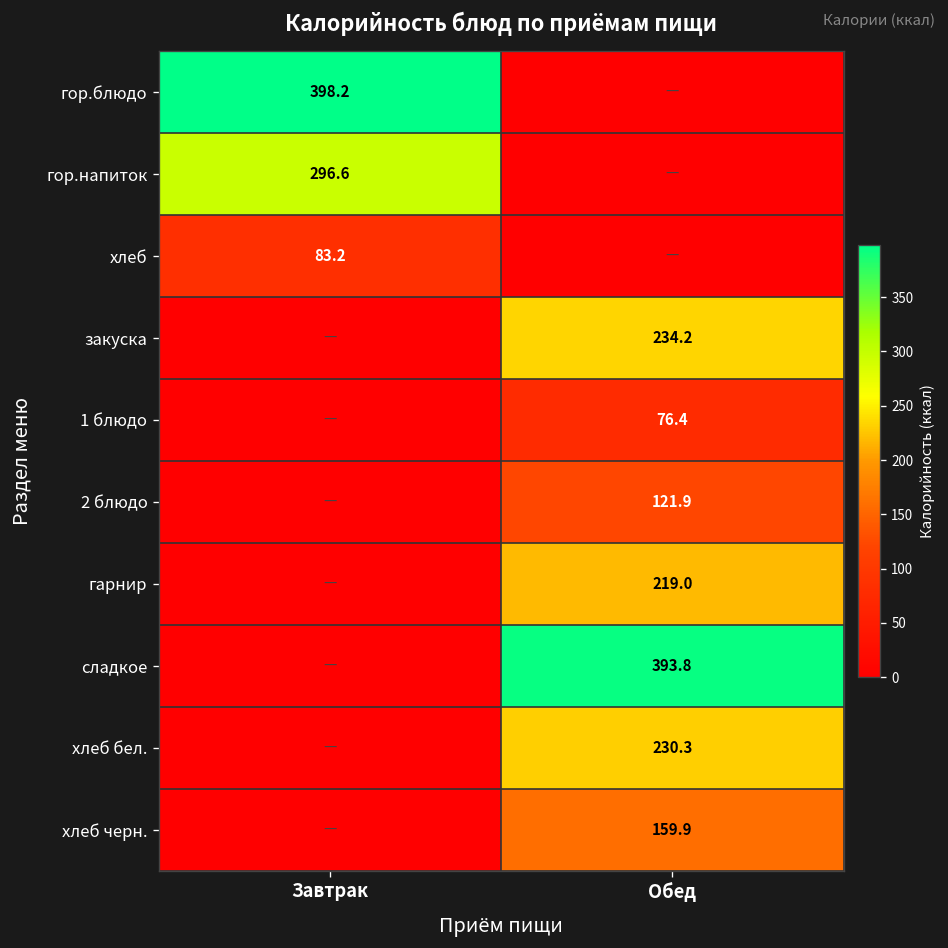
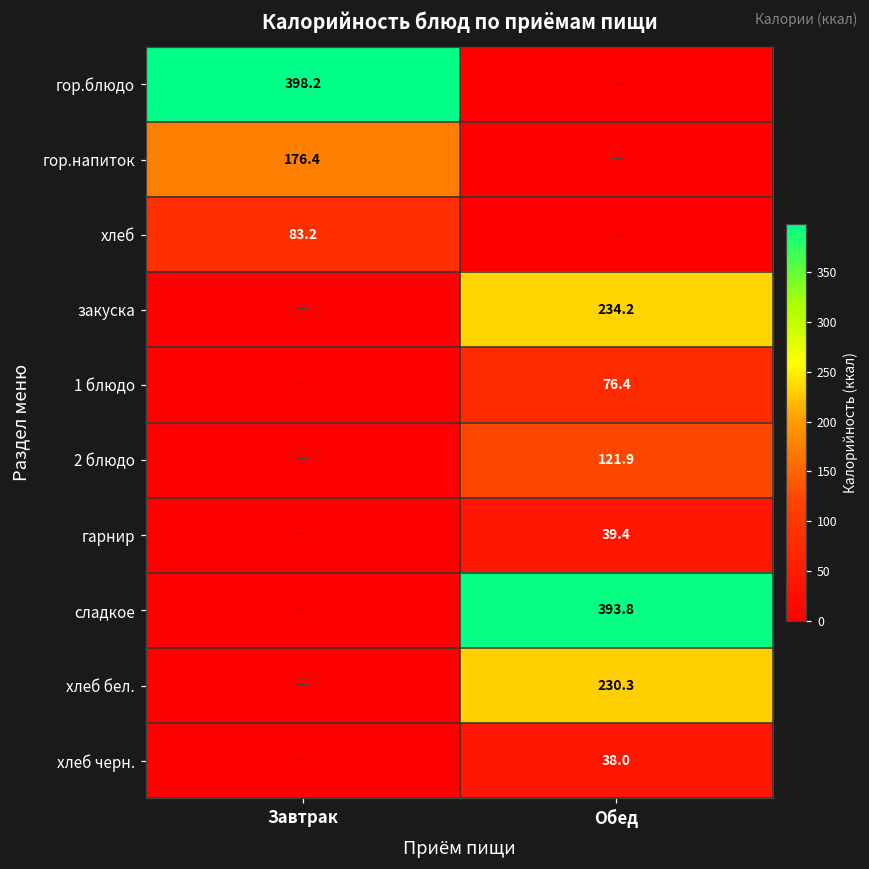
  {
    "гор.блюдо": {
      "Завтрак": 398.2
    },
    "гор.напиток": {
-     "Завтрак": 296.6
+     "Завтрак": 176.4
    },
    "хлеб": {
      "Завтрак": 83.2
    },
    "закуска": {
      "Обед": 234.2
    },
    "1 блюдо": {
      "Обед": 76.4
    },
    "2 блюдо": {
      "Обед": 121.9
    },
    "гарнир": {
-     "Обед": 219.0
+     "Обед": 39.4
    },
    "сладкое": {
      "Обед": 393.8
    },
    "хлеб бел.": {
      "Обед": 230.3
    },
    "хлеб черн.": {
-     "Обед": 159.9
+     "Обед": 38.0
    }
  }
